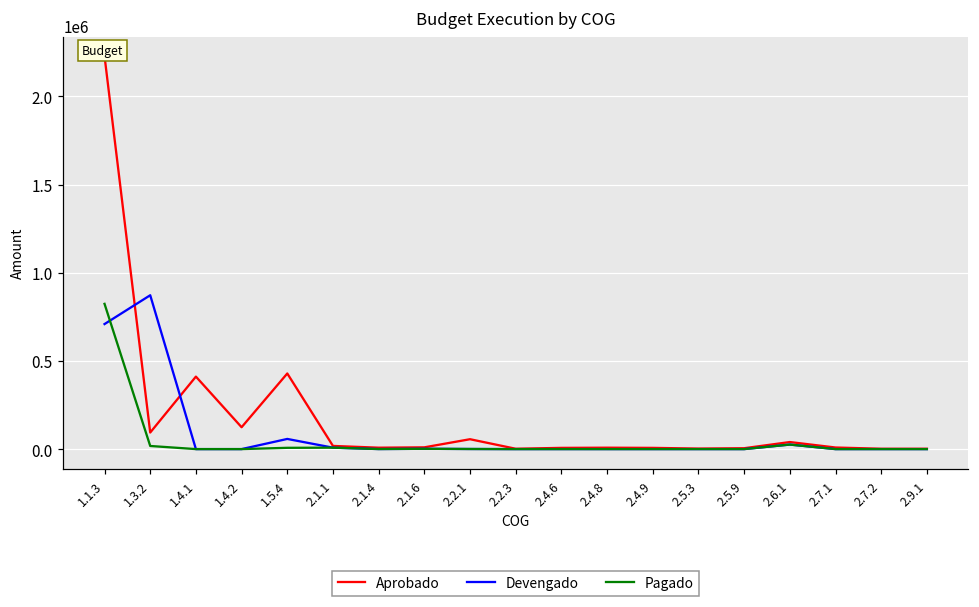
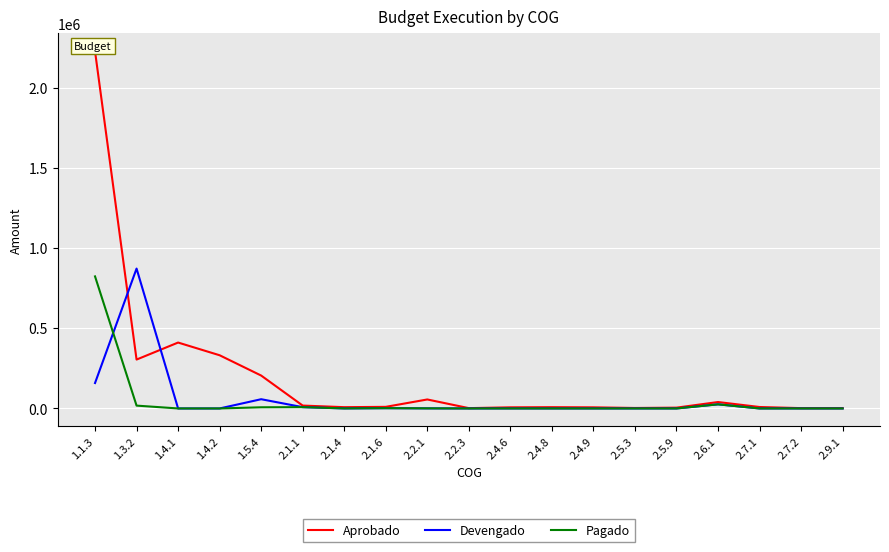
  {
    "Aprobado": {
-     "1.3.2": 90000,
+     "1.3.2": 300000,
      "1.4.1": 410000,
-     "1.4.2": 120000,
-     "1.5.4": 430000,
+     "1.4.2": 330000,
+     "1.5.4": 210000,
      "2.2.1": 60000
    },
    "Devengado": {
-     "1.1.3": 710000,
+     "1.1.3": 160000,
      "1.3.2": 870000,
      "1.5.4": 60000
    },
    "Pagado": {
      "1.1.3": 820000,
      "1.3.2": 20000,
      "1.5.4": 10000
    }
  }
